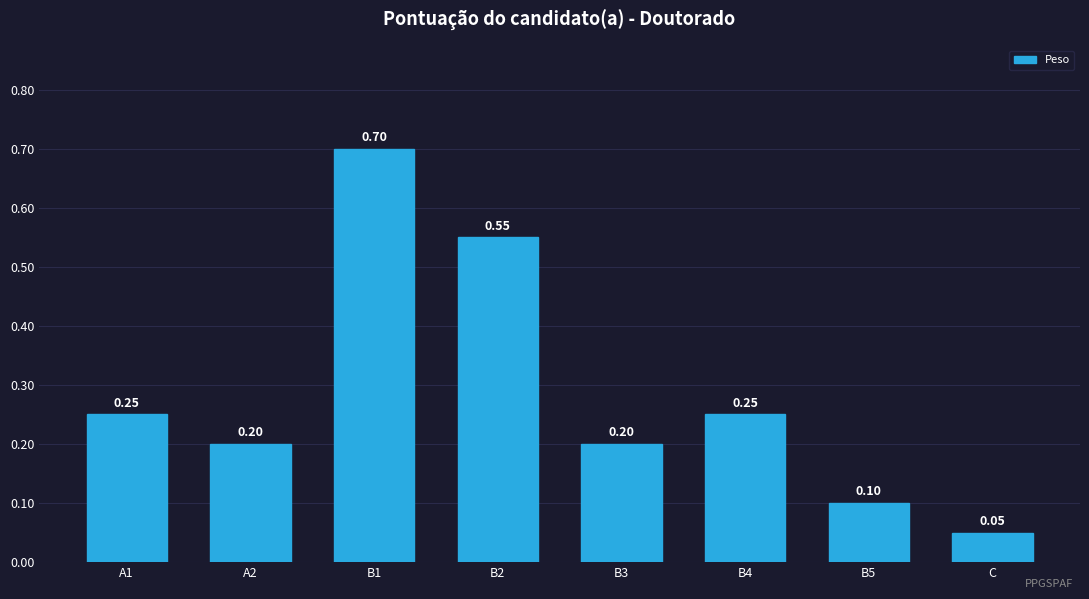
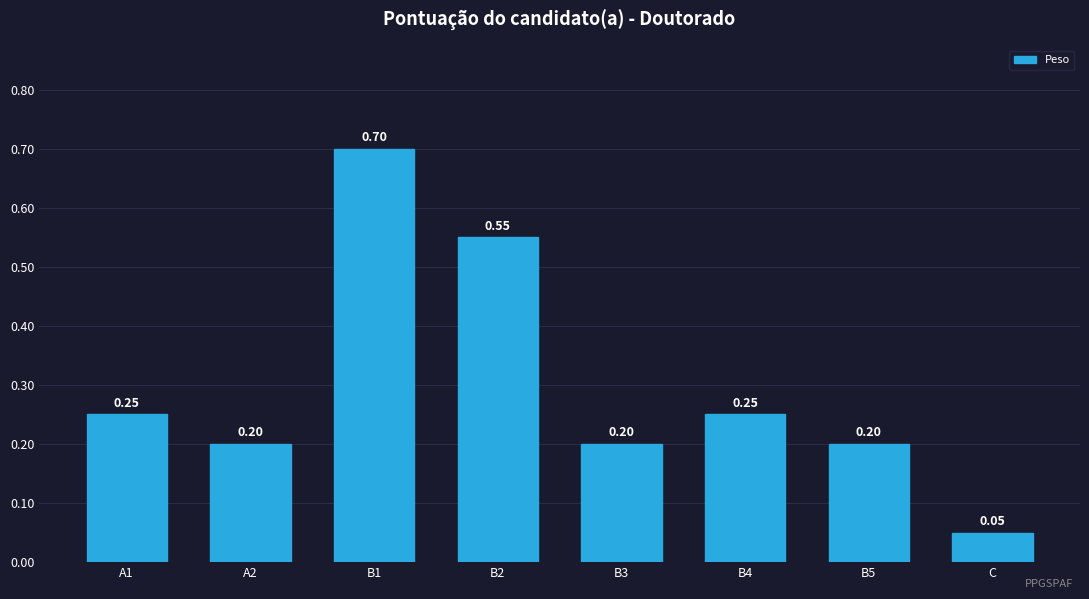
  {
    "A1": 0.25,
    "A2": 0.20,
    "B1": 0.70,
    "B2": 0.55,
    "B3": 0.20,
    "B4": 0.25,
-   "B5": 0.10,
+   "B5": 0.20,
    "C": 0.05
  }
